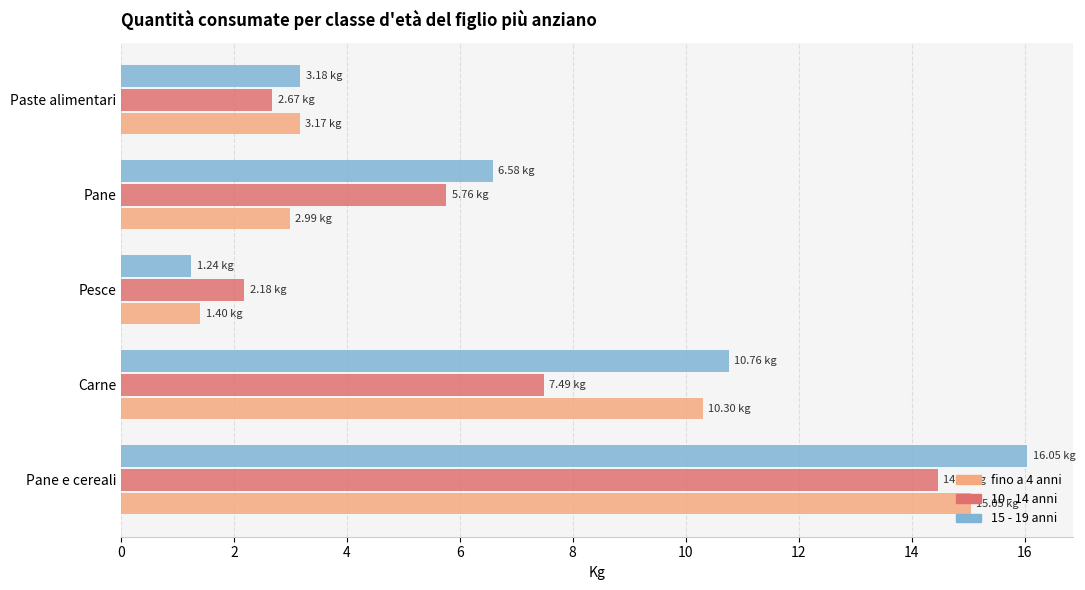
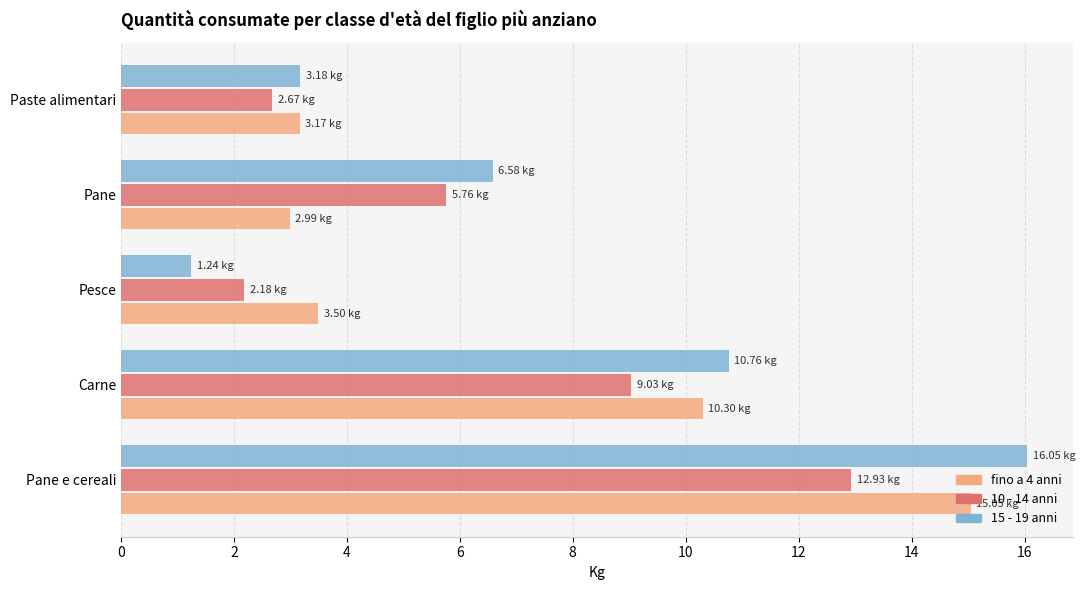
  {
    "fino a 4 anni": {
      "Paste alimentari": 3.17,
      "Pane": 2.99,
-     "Pesce": 1.40,
+     "Pesce": 3.50,
      "Carne": 10.30,
      "Pane e cereali": 15.05
    },
    "10 - 14 anni": {
      "Paste alimentari": 2.67,
      "Pane": 5.76,
      "Pesce": 2.18,
-     "Carne": 7.49,
-     "Pane e cereali": 14.46
+     "Carne": 9.03,
+     "Pane e cereali": 12.93
    },
    "15 - 19 anni": {
      "Paste alimentari": 3.18,
      "Pane": 6.58,
      "Pesce": 1.24,
      "Carne": 10.76,
      "Pane e cereali": 16.05
    }
  }
